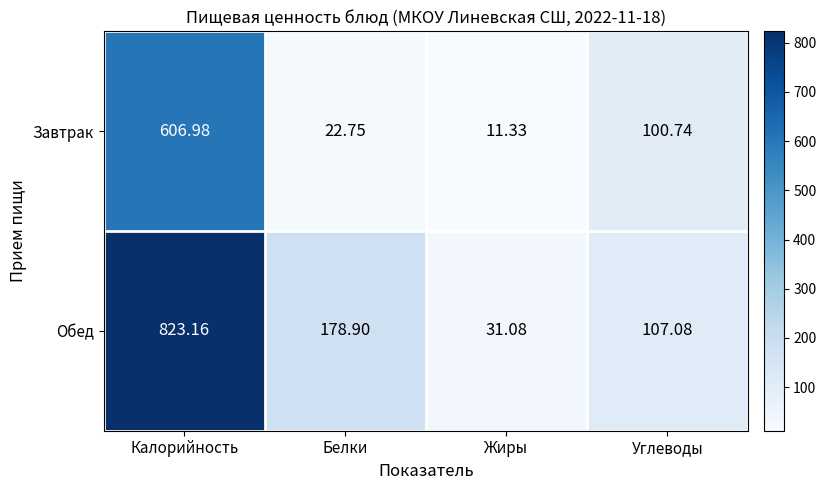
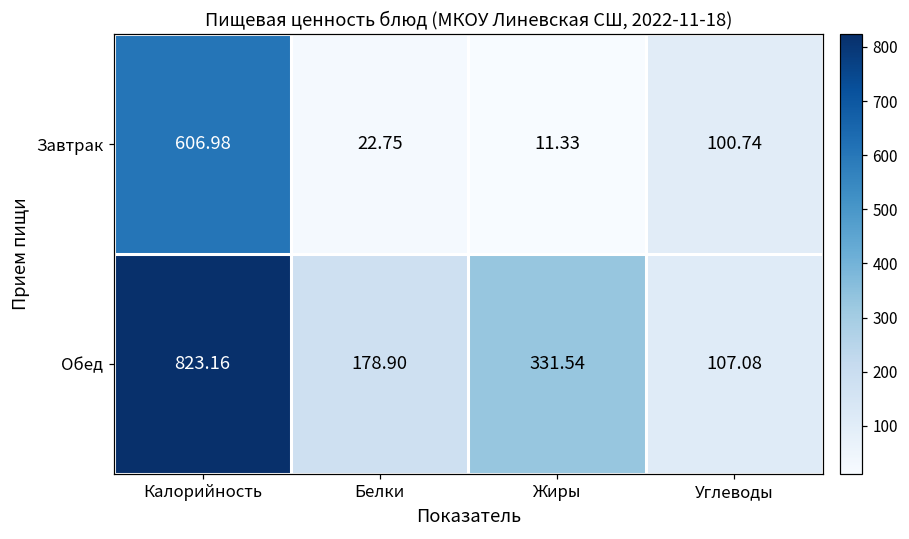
  {
    "Завтрак": {
      "Калорийность": 606.98,
      "Белки": 22.75,
      "Жиры": 11.33,
      "Углеводы": 100.74
    },
    "Обед": {
      "Калорийность": 823.16,
      "Белки": 178.90,
-     "Жиры": 31.08,
+     "Жиры": 331.54,
      "Углеводы": 107.08
    }
  }
